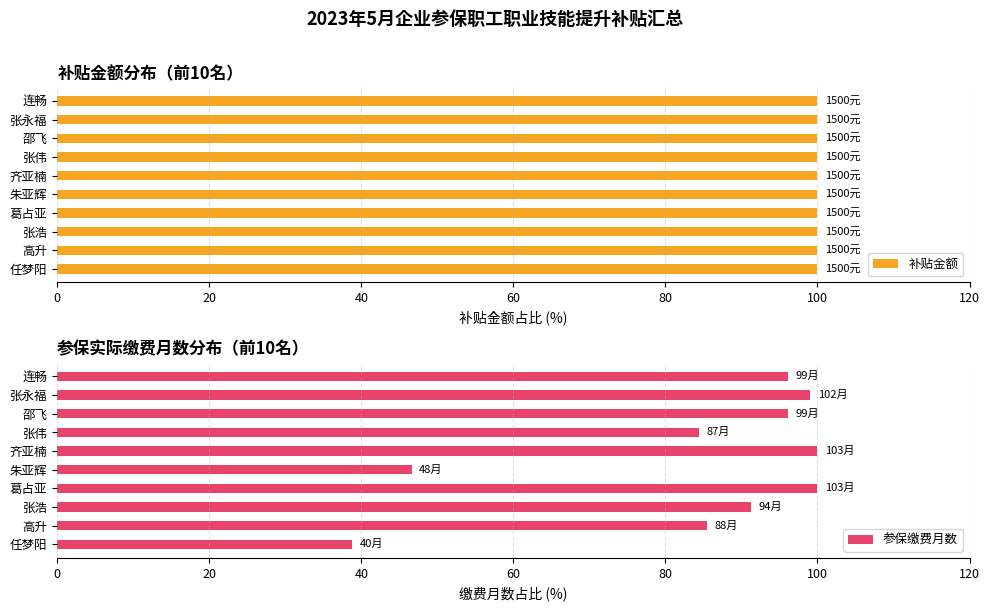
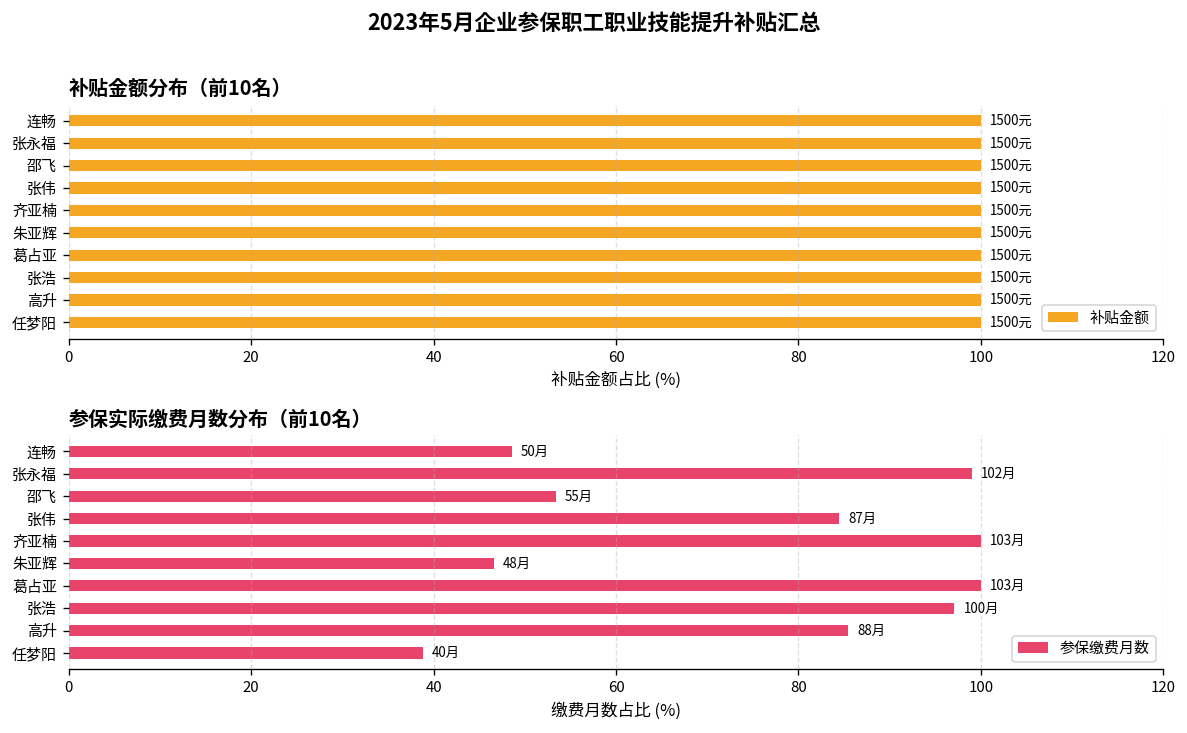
  {
    "参保实际缴费月数分布（前10名）": {
-     "连畅": "99月",
+     "连畅": "50月",
      "张永福": "99月",
-     "邵飞": "99月",
-     "张浩": "94月"
+     "邵飞": "55月",
+     "张浩": "100月"
    }
  }
